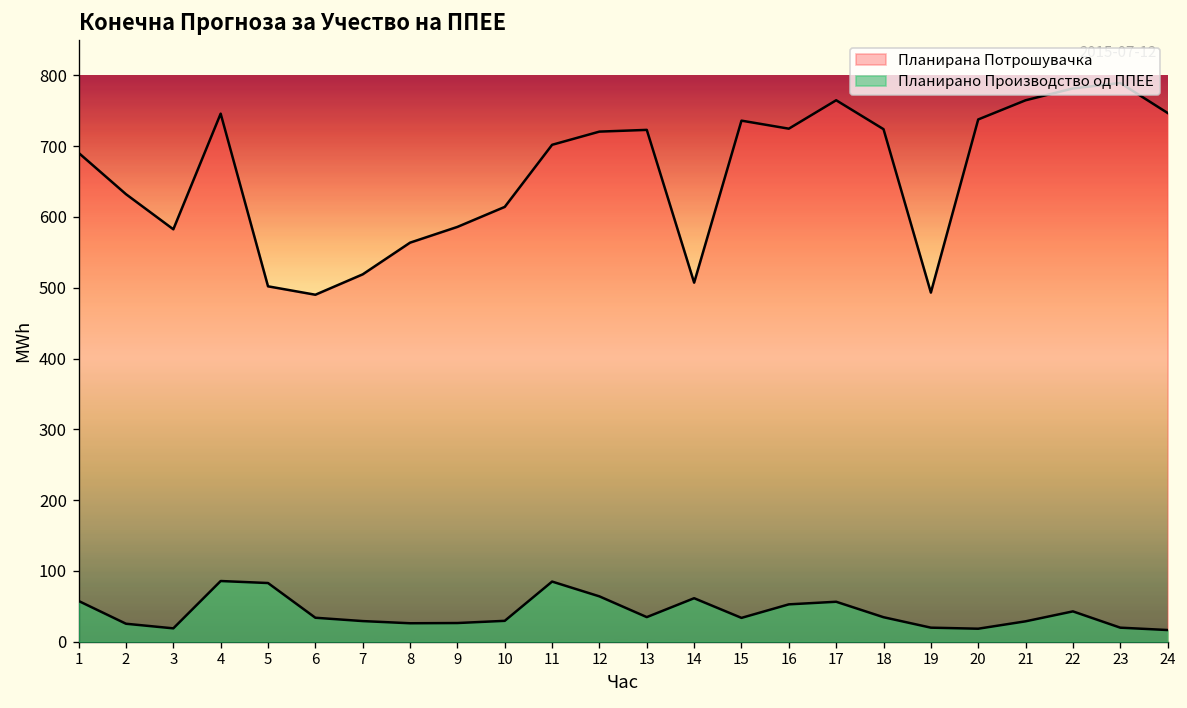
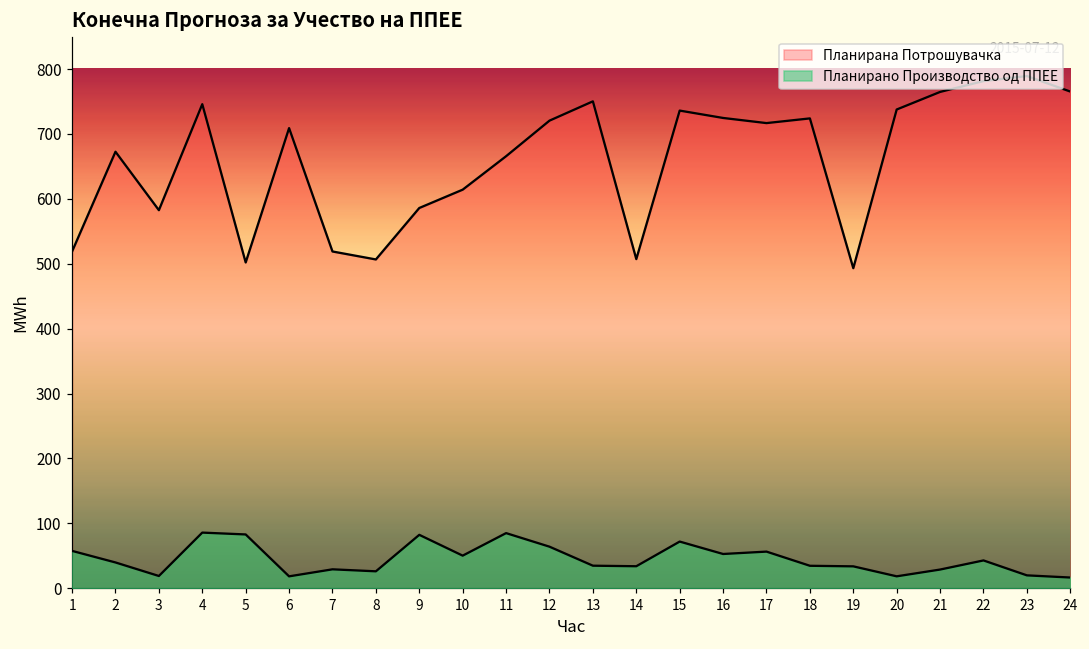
  {
    "Планирана Потрошувачка": {
-     "1": 690,
-     "2": 630,
+     "1": 520,
+     "2": 670,
      "3": 580,
      "4": 750,
      "5": 500,
-     "6": 490,
+     "6": 710,
      "7": 520,
-     "8": 560,
+     "8": 510,
      "9": 590,
      "10": 610,
-     "11": 700,
+     "11": 670,
      "12": 720,
-     "13": 720,
+     "13": 750,
      "14": 510,
      "15": 740,
      "16": 720,
-     "17": 760,
+     "17": 720,
      "18": 720,
      "19": 490,
      "20": 740,
      "21": 760,
-     "24": 750
+     "24": 770
    },
    "Планирано Производство од ППЕЕ": {
      "1": 60,
-     "2": 30,
+     "2": 40,
      "3": 20,
      "4": 90,
      "5": 80,
-     "6": 30,
+     "6": 20,
      "7": 30,
      "8": 30,
-     "9": 30,
-     "10": 30,
+     "9": 80,
+     "10": 50,
      "11": 80,
      "12": 60,
      "13": 30,
-     "14": 60,
-     "15": 30,
+     "14": 30,
+     "15": 70,
      "16": 50,
      "17": 60,
      "18": 30,
-     "19": 20,
+     "19": 30,
      "20": 20,
      "21": 30,
      "22": 40,
      "23": 20,
      "24": 20
    }
  }
